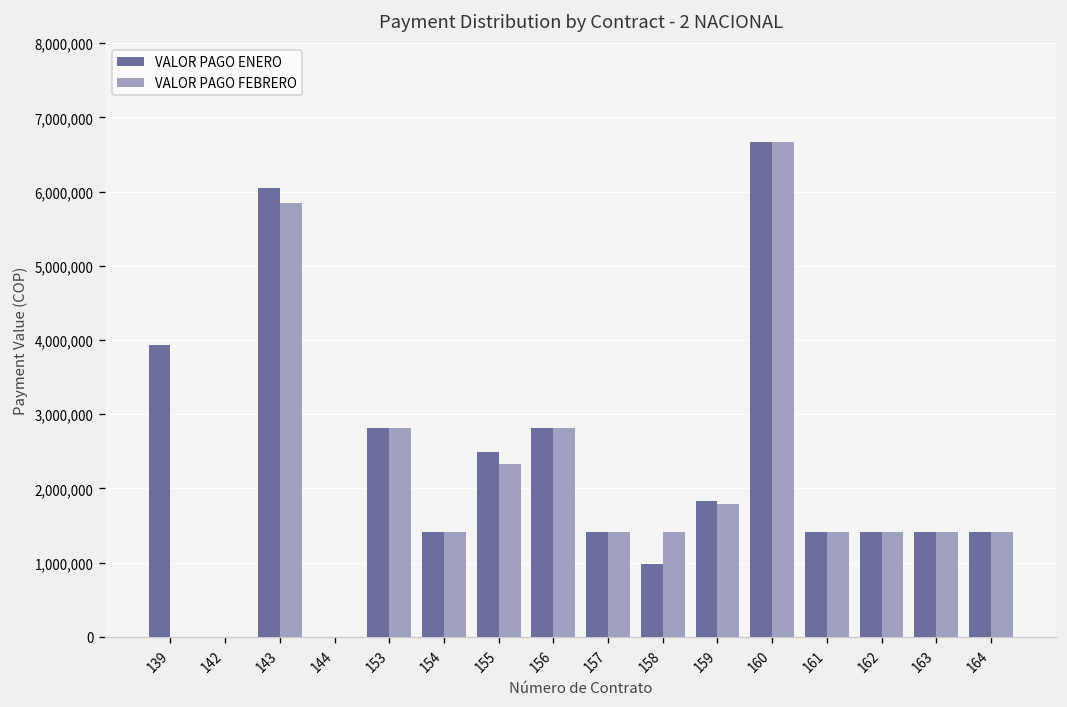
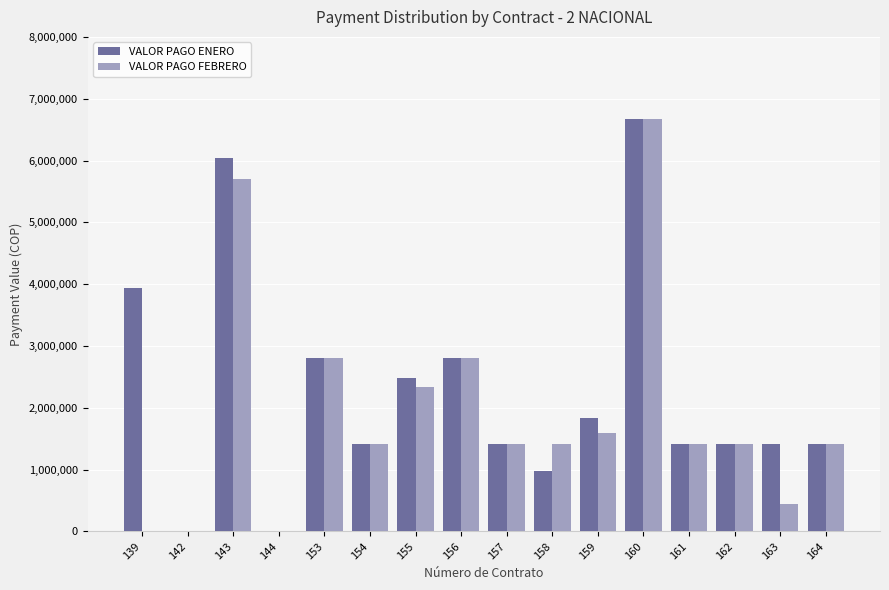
  {
    "VALOR PAGO ENERO": {
      "139": "3,900,000",
      "142": "0",
      "143": "6,000,000",
      "144": "0",
      "153": "2,800,000",
      "154": "1,400,000",
      "155": "2,500,000",
      "156": "2,800,000",
      "157": "1,400,000",
      "158": "1,000,000",
      "159": "1,800,000",
      "160": "6,700,000",
      "161": "1,400,000",
      "162": "1,400,000",
      "163": "1,400,000",
      "164": "1,400,000"
    },
    "VALOR PAGO FEBRERO": {
      "139": "0",
      "142": "0",
-     "143": "5,900,000",
+     "143": "5,700,000",
      "144": "0",
      "153": "2,800,000",
      "154": "1,400,000",
      "155": "2,300,000",
      "156": "2,800,000",
      "157": "1,400,000",
      "158": "1,400,000",
-     "159": "1,800,000",
+     "159": "1,600,000",
      "160": "6,700,000",
      "161": "1,400,000",
      "162": "1,400,000",
-     "163": "1,400,000",
+     "163": "400,000",
      "164": "1,400,000"
    }
  }
